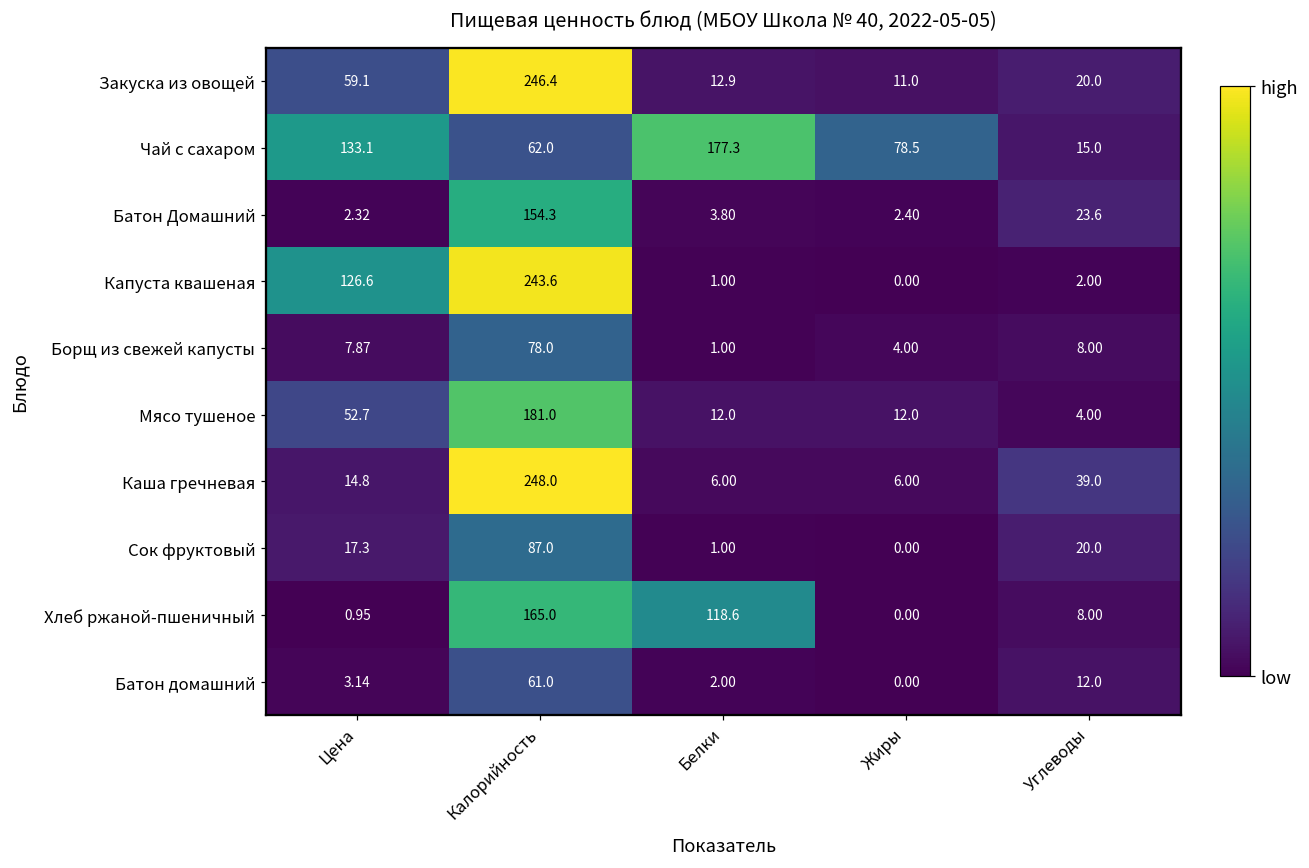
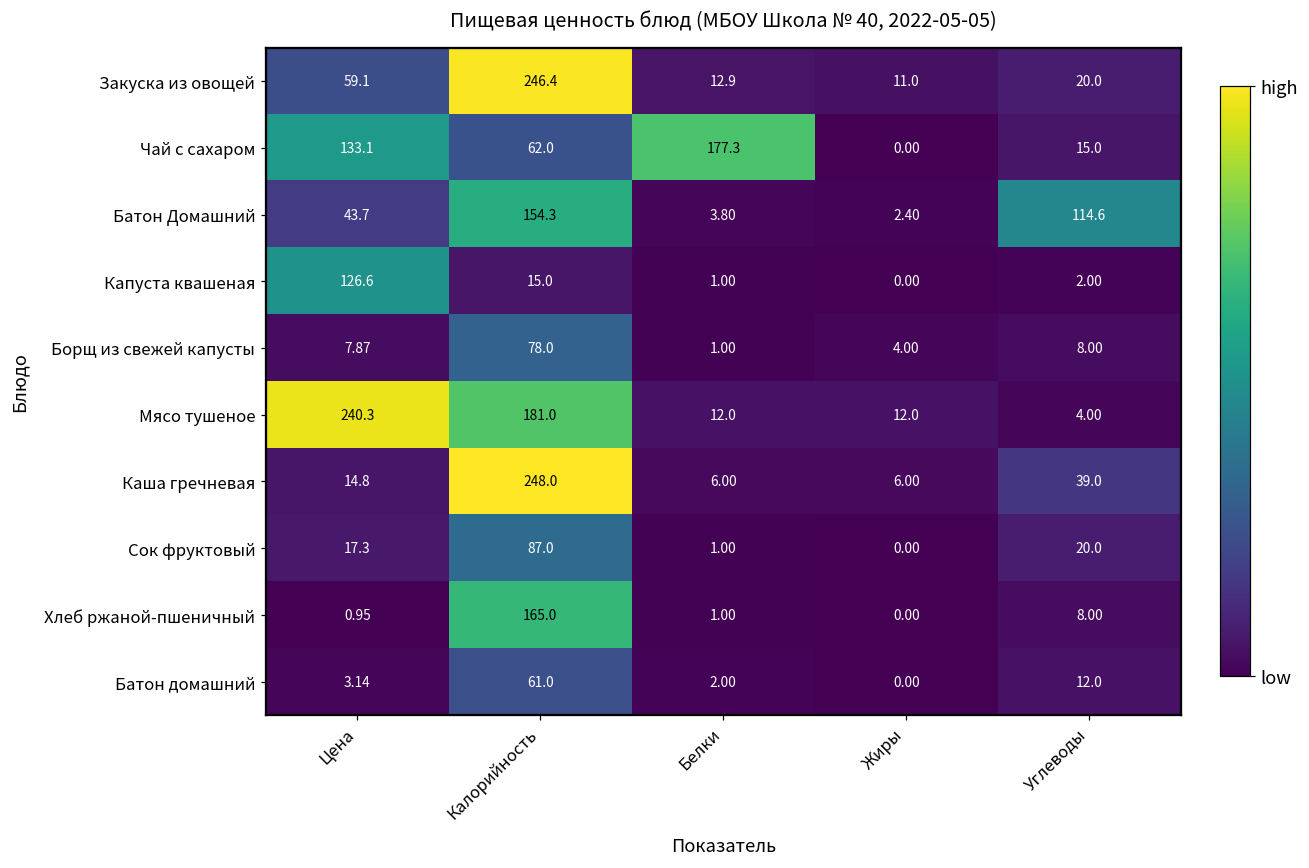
  {
    "Закуска из овощей": {
      "Цена": 59.1,
      "Калорийность": 246.4,
      "Белки": 12.9,
      "Жиры": 11.0,
      "Углеводы": 20.0
    },
    "Чай с сахаром": {
      "Цена": 133.1,
      "Калорийность": 62.0,
      "Белки": 177.3,
-     "Жиры": 78.5,
+     "Жиры": 0.00,
      "Углеводы": 15.0
    },
    "Батон Домашний": {
-     "Цена": 2.32,
+     "Цена": 43.7,
      "Калорийность": 154.3,
      "Белки": 3.80,
      "Жиры": 2.40,
-     "Углеводы": 23.6
+     "Углеводы": 114.6
    },
    "Капуста квашеная": {
      "Цена": 126.6,
-     "Калорийность": 243.6,
+     "Калорийность": 15.0,
      "Белки": 1.00,
      "Жиры": 0.00,
      "Углеводы": 2.00
    },
    "Борщ из свежей капусты": {
      "Цена": 7.87,
      "Калорийность": 78.0,
      "Белки": 1.00,
      "Жиры": 4.00,
      "Углеводы": 8.00
    },
    "Мясо тушеное": {
-     "Цена": 52.7,
+     "Цена": 240.3,
      "Калорийность": 181.0,
      "Белки": 12.0,
      "Жиры": 12.0,
      "Углеводы": 4.00
    },
    "Каша гречневая": {
      "Цена": 14.8,
      "Калорийность": 248.0,
      "Белки": 6.00,
      "Жиры": 6.00,
      "Углеводы": 39.0
    },
    "Сок фруктовый": {
      "Цена": 17.3,
      "Калорийность": 87.0,
      "Белки": 1.00,
      "Жиры": 0.00,
      "Углеводы": 20.0
    },
    "Хлеб ржаной-пшеничный": {
      "Цена": 0.95,
      "Калорийность": 165.0,
-     "Белки": 118.6,
+     "Белки": 1.00,
      "Жиры": 0.00,
      "Углеводы": 8.00
    },
    "Батон домашний": {
      "Цена": 3.14,
      "Калорийность": 61.0,
      "Белки": 2.00,
      "Жиры": 0.00,
      "Углеводы": 12.0
    }
  }
